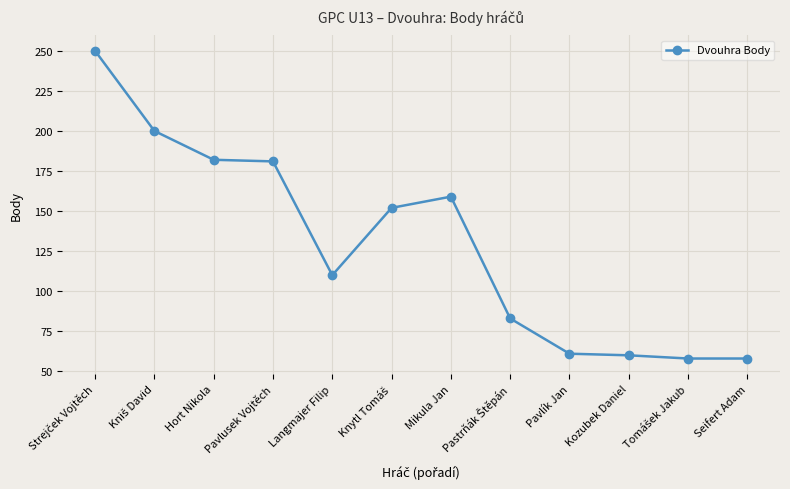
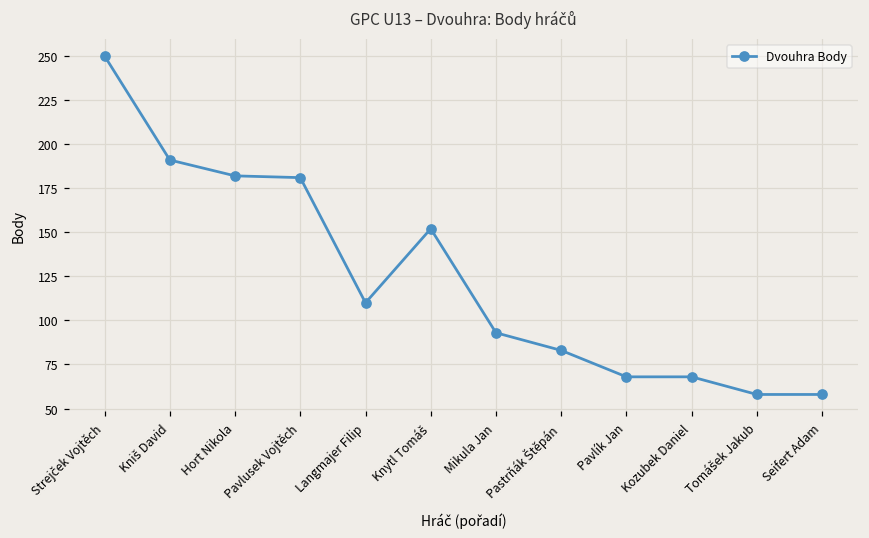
  {
    "Strejček Vojtěch": 250,
-   "Kniš David": 200,
+   "Kniš David": 191,
    "Hort Nikola": 182,
    "Pavlusek Vojtěch": 181,
    "Langmajer Filip": 110,
    "Knytl Tomáš": 152,
-   "Mikula Jan": 159,
+   "Mikula Jan": 93,
    "Pastrňák Štěpán": 83,
-   "Pavlík Jan": 61,
-   "Kozubek Daniel": 60,
+   "Pavlík Jan": 68,
+   "Kozubek Daniel": 68,
    "Tomášek Jakub": 58,
    "Seifert Adam": 58
  }
